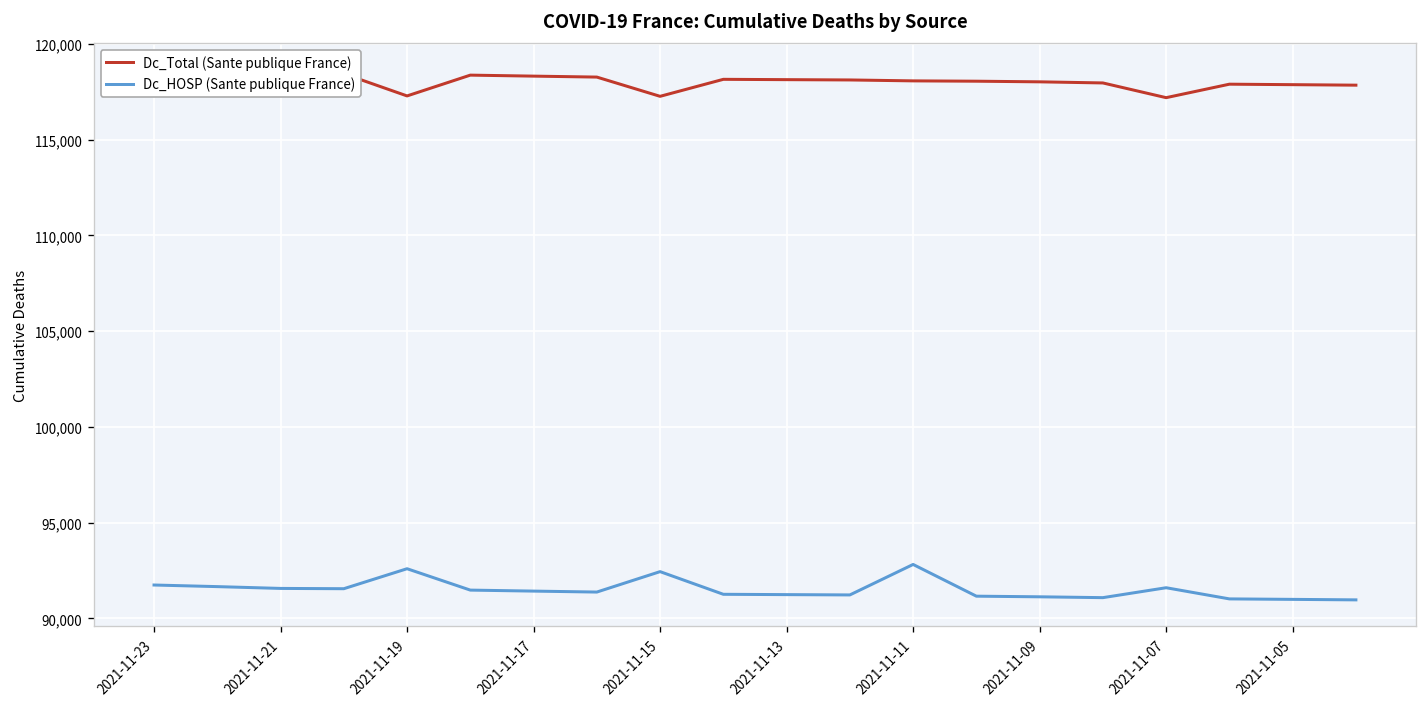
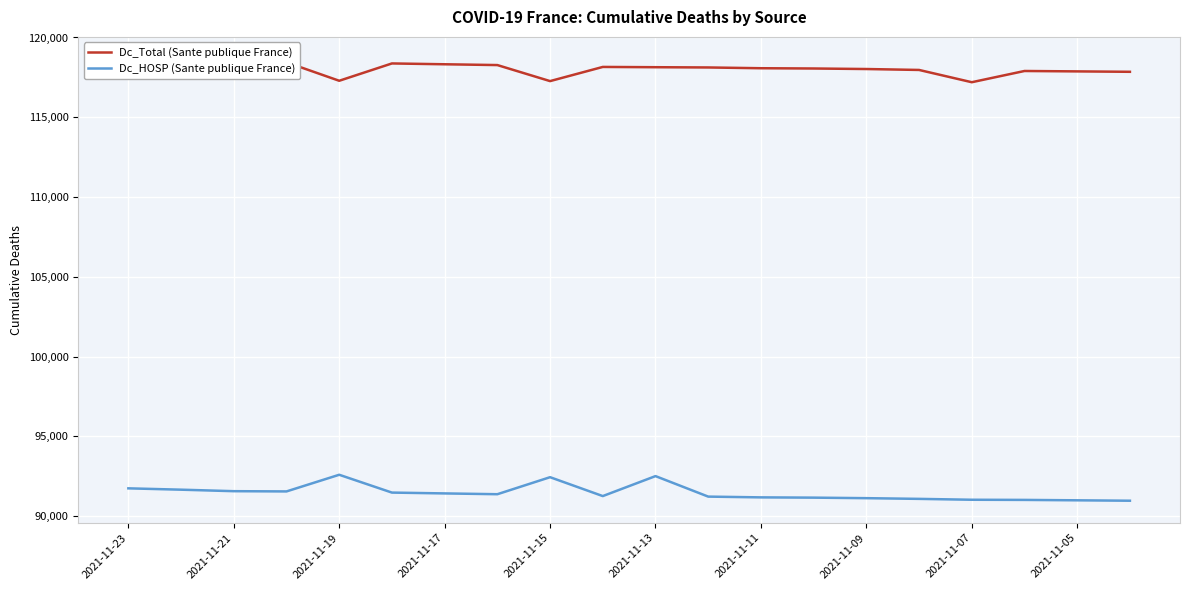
  {
    "Dc_Total (Sante publique France)": {
      "2021-11-19": "117,300",
      "2021-11-17": "118,300",
      "2021-11-15": "117,300",
      "2021-11-13": "118,100",
      "2021-11-11": "118,100",
      "2021-11-09": "118,000",
      "2021-11-07": "117,200",
      "2021-11-05": "117,900"
    },
    "Dc_HOSP (Sante publique France)": {
      "2021-11-23": "91,700",
      "2021-11-21": "91,600",
      "2021-11-19": "92,600",
      "2021-11-17": "91,400",
      "2021-11-15": "92,400",
-     "2021-11-13": "91,200",
-     "2021-11-11": "92,800",
+     "2021-11-13": "92,500",
+     "2021-11-11": "91,200",
      "2021-11-09": "91,100",
-     "2021-11-07": "91,600",
+     "2021-11-07": "91,000",
      "2021-11-05": "91,000"
    }
  }
